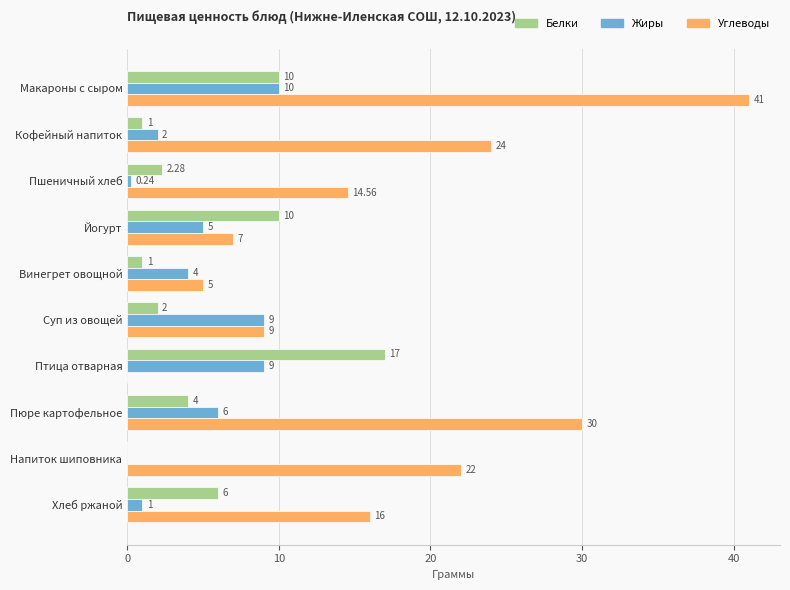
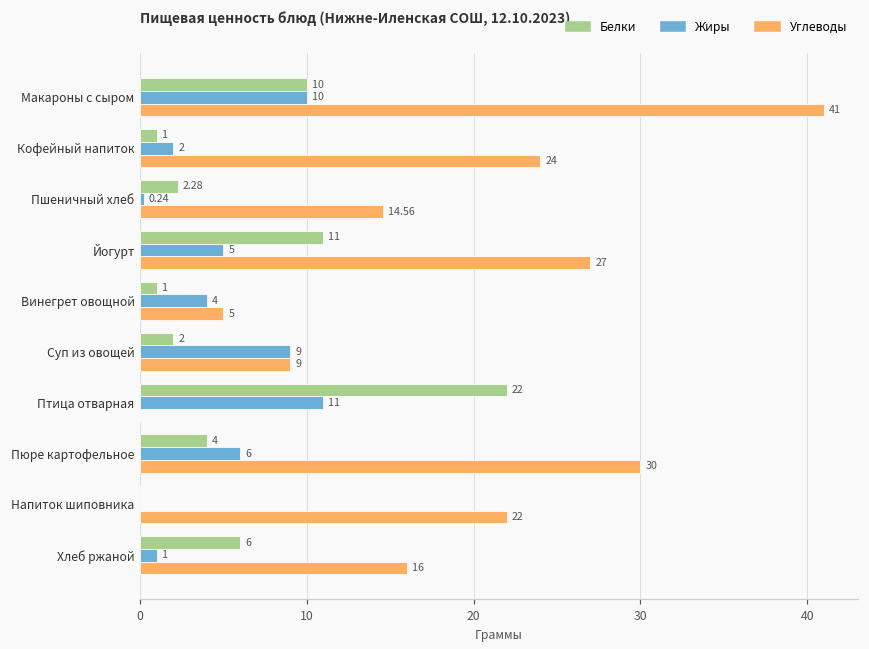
  {
    "Белки": {
      "Макароны с сыром": 10,
      "Кофейный напиток": 1,
      "Пшеничный хлеб": 2.28,
-     "Йогурт": 10,
+     "Йогурт": 11,
      "Винегрет овощной": 1,
      "Суп из овощей": 2,
-     "Птица отварная": 17,
+     "Птица отварная": 22,
      "Пюре картофельное": 4,
      "Хлеб ржаной": 6
    },
    "Жиры": {
      "Макароны с сыром": 10,
      "Кофейный напиток": 2,
      "Пшеничный хлеб": 0.24,
      "Йогурт": 5,
      "Винегрет овощной": 4,
      "Суп из овощей": 9,
-     "Птица отварная": 9,
+     "Птица отварная": 11,
      "Пюре картофельное": 6,
      "Хлеб ржаной": 1
    },
    "Углеводы": {
      "Макароны с сыром": 41,
      "Кофейный напиток": 24,
      "Пшеничный хлеб": 14.56,
-     "Йогурт": 7,
+     "Йогурт": 27,
      "Винегрет овощной": 5,
      "Суп из овощей": 9,
      "Пюре картофельное": 30,
      "Напиток шиповника": 22,
      "Хлеб ржаной": 16
    }
  }
